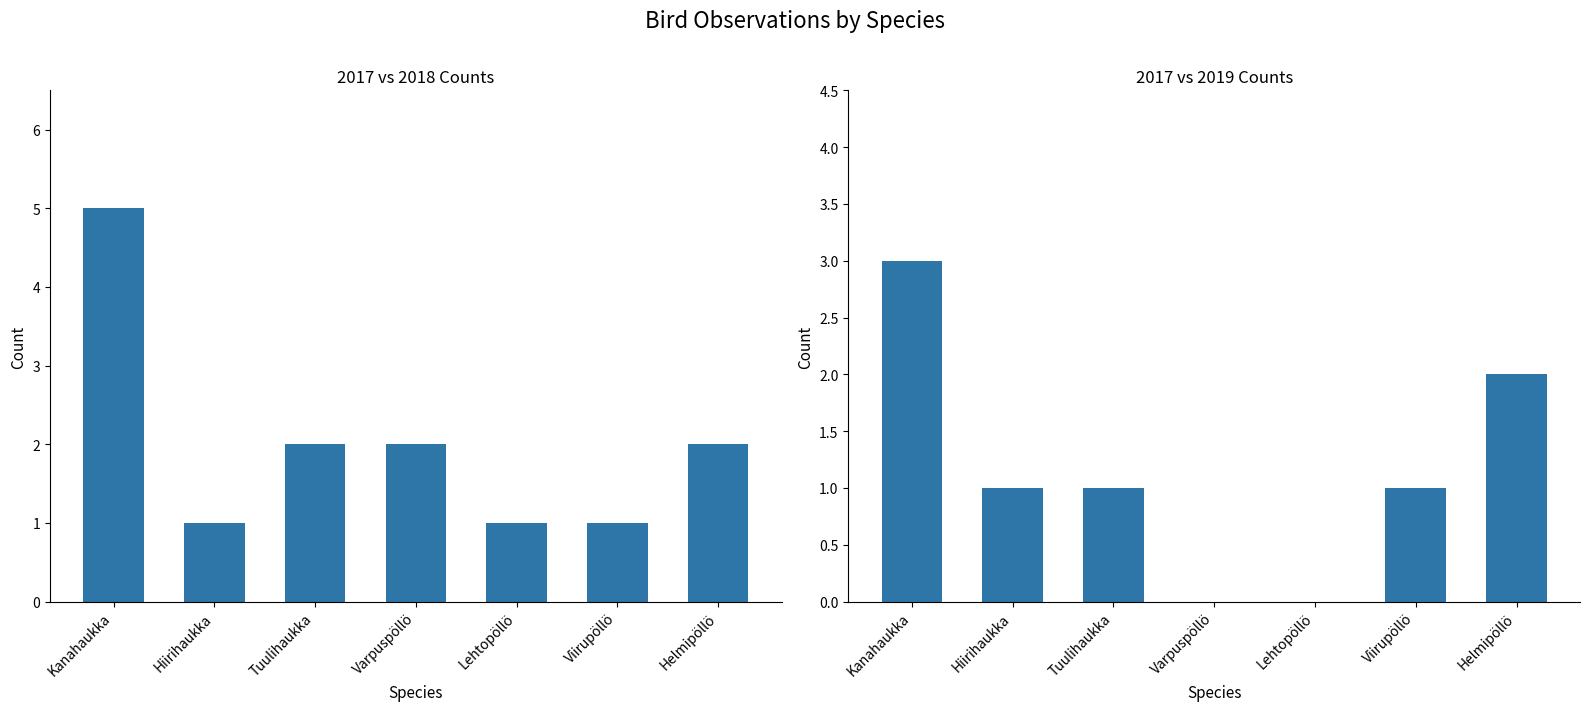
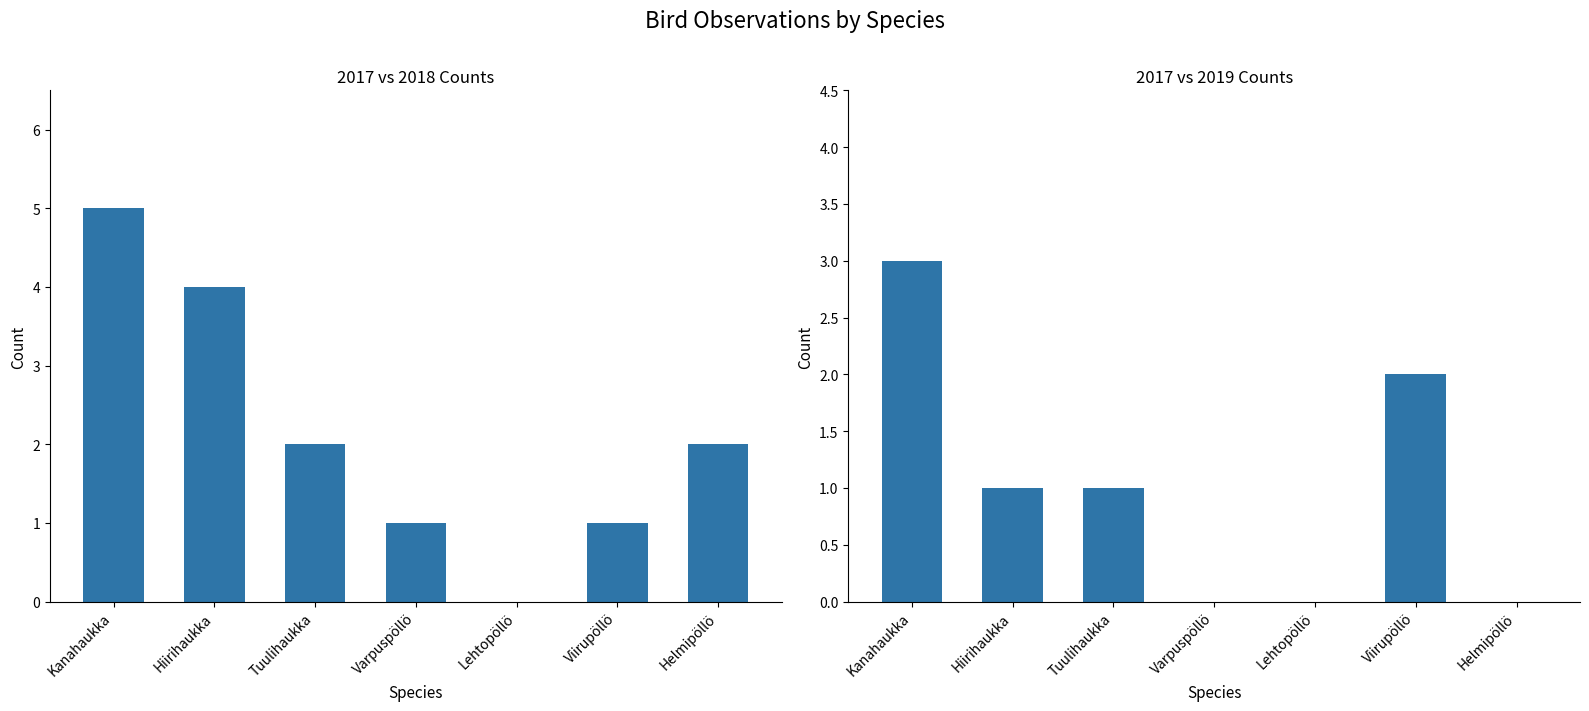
  {
    "2017 vs 2018 Counts": {
      "Kanahaukka": 5,
-     "Hiirihaukka": 1,
+     "Hiirihaukka": 4,
      "Tuulihaukka": 2,
-     "Varpuspöllö": 2,
-     "Lehtopöllö": 1,
+     "Varpuspöllö": 1,
+     "Lehtopöllö": 0,
      "Viirupöllö": 1,
      "Helmipöllö": 2
    },
    "2017 vs 2019 Counts": {
      "Kanahaukka": 3,
      "Hiirihaukka": 1,
      "Tuulihaukka": 1,
      "Varpuspöllö": 0,
      "Lehtopöllö": 0,
-     "Viirupöllö": 1,
-     "Helmipöllö": 2
+     "Viirupöllö": 2,
+     "Helmipöllö": 0
    }
  }
